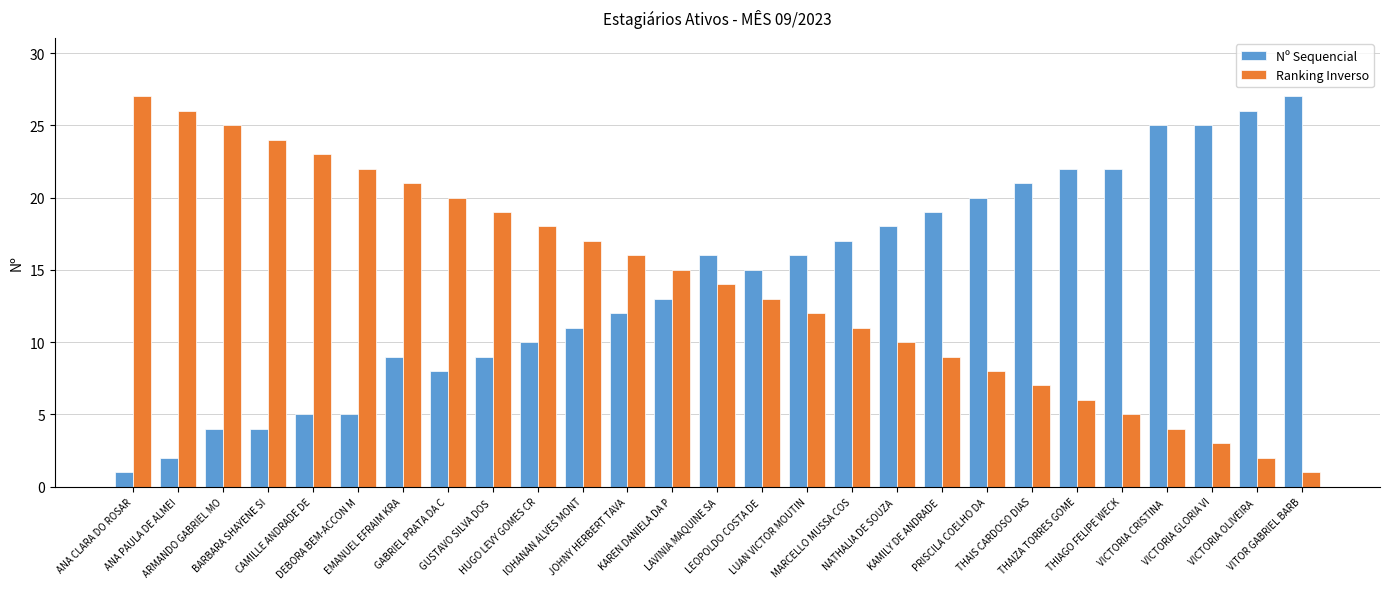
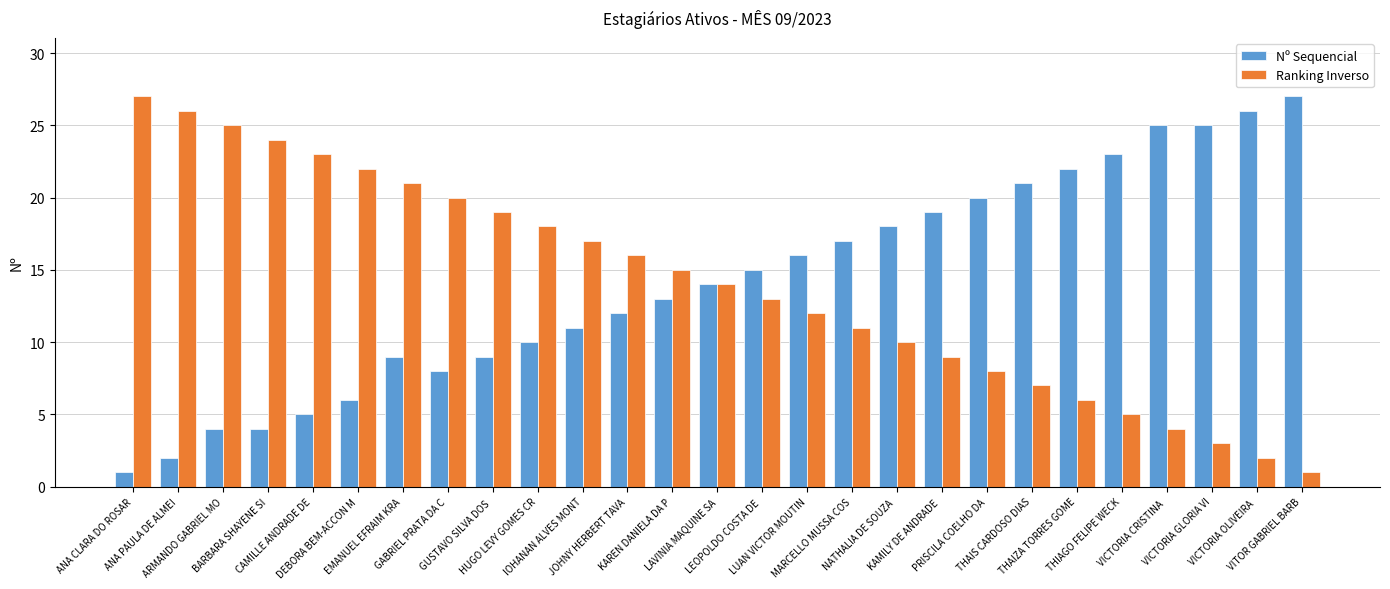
  {
    "Nº Sequencial": {
      "ANA CLARA DO ROSAR": 1,
      "ANA PAULA DE ALMEI": 2,
      "ARMANDO GABRIEL MO": 4,
      "BARBARA SHAYENE SI": 4,
      "CAMILLE ANDRADE DE": 5,
-     "DEBORA BEM-ACCON M": 5,
+     "DEBORA BEM-ACCON M": 6,
      "EMANUEL EFRAIM KRA": 9,
      "GABRIEL PRATA DA C": 8,
      "GUSTAVO SILVA DOS": 9,
      "HUGO LEVY GOMES CR": 10,
      "IOHANAN ALVES MONT": 11,
      "JOHNY HERBERT TAVA": 12,
      "KAREN DANIELA DA P": 13,
-     "LAVINIA MAQUINE SA": 16,
+     "LAVINIA MAQUINE SA": 14,
      "LEOPOLDO COSTA DE": 15,
      "LUAN VICTOR MOUTIN": 16,
      "MARCELLO MUSSA COS": 17,
      "NATHALIA DE SOUZA": 18,
      "KAMILY DE ANDRADE": 19,
      "PRISCILA COELHO DA": 20,
      "THAIS CARDOSO DIAS": 21,
      "THAIZA TORRES GOME": 22,
-     "THIAGO FELIPE WECK": 22,
+     "THIAGO FELIPE WECK": 23,
      "VICTORIA CRISTINA": 25,
      "VICTORIA GLORIA VI": 25,
      "VICTORIA OLIVEIRA": 26,
      "VITOR GABRIEL BARB": 27
    },
    "Ranking Inverso": {
      "ANA CLARA DO ROSAR": 27,
      "ANA PAULA DE ALMEI": 26,
      "ARMANDO GABRIEL MO": 25,
      "BARBARA SHAYENE SI": 24,
      "CAMILLE ANDRADE DE": 23,
      "DEBORA BEM-ACCON M": 22,
      "EMANUEL EFRAIM KRA": 21,
      "GABRIEL PRATA DA C": 20,
      "GUSTAVO SILVA DOS": 19,
      "HUGO LEVY GOMES CR": 18,
      "IOHANAN ALVES MONT": 17,
      "JOHNY HERBERT TAVA": 16,
      "KAREN DANIELA DA P": 15,
      "LAVINIA MAQUINE SA": 14,
      "LEOPOLDO COSTA DE": 13,
      "LUAN VICTOR MOUTIN": 12,
      "MARCELLO MUSSA COS": 11,
      "NATHALIA DE SOUZA": 10,
      "KAMILY DE ANDRADE": 9,
      "PRISCILA COELHO DA": 8,
      "THAIS CARDOSO DIAS": 7,
      "THAIZA TORRES GOME": 6,
      "THIAGO FELIPE WECK": 5,
      "VICTORIA CRISTINA": 4,
      "VICTORIA GLORIA VI": 3,
      "VICTORIA OLIVEIRA": 2,
      "VITOR GABRIEL BARB": 1
    }
  }
